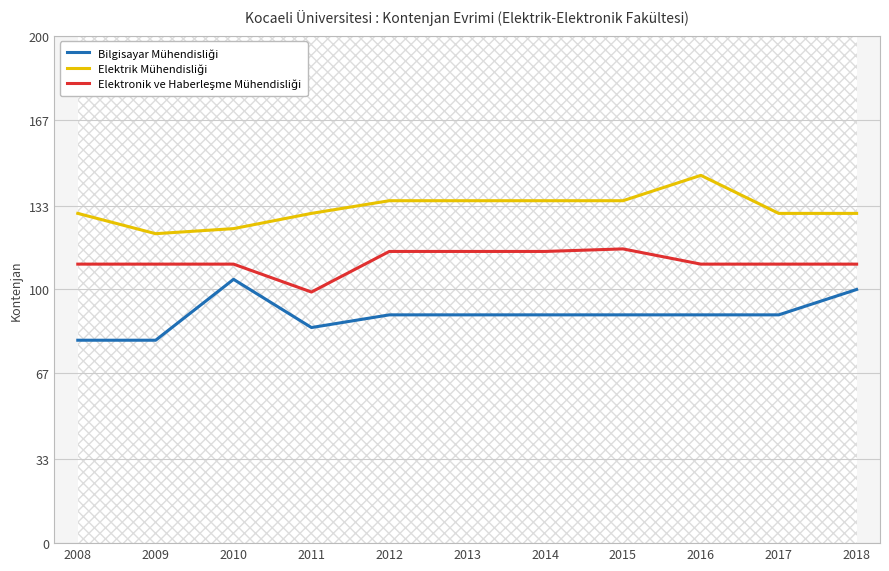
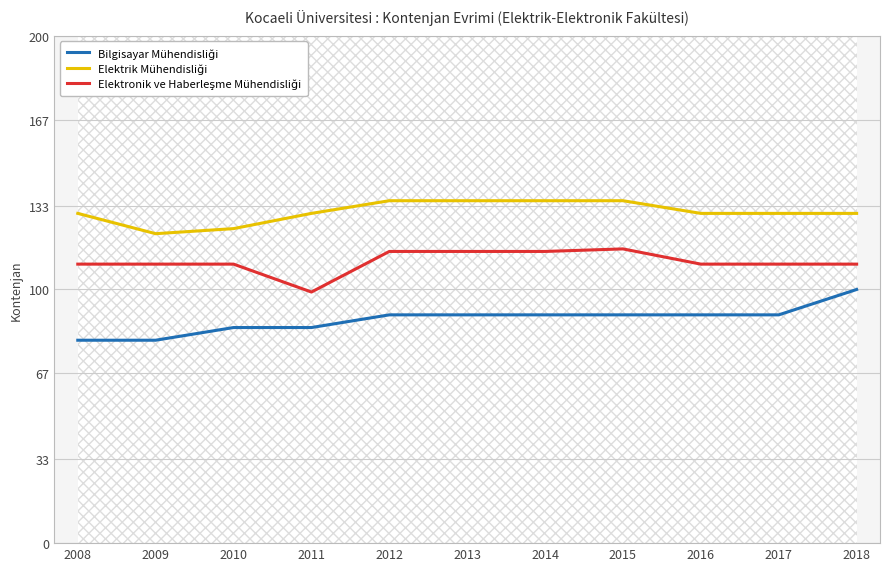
  {
    "Bilgisayar Mühendisliği": {
      "2008": 80,
      "2009": 80,
-     "2010": 104,
+     "2010": 85,
      "2011": 85,
      "2012": 90,
      "2013": 90,
      "2014": 90,
      "2015": 90,
      "2016": 90,
      "2017": 90,
      "2018": 100
    },
    "Elektrik Mühendisliği": {
      "2008": 130,
      "2009": 122,
      "2010": 124,
      "2011": 130,
      "2012": 135,
      "2013": 135,
      "2014": 135,
      "2015": 135,
-     "2016": 145,
+     "2016": 130,
      "2017": 130,
      "2018": 130
    },
    "Elektronik ve Haberleşme Mühendisliği": {
      "2008": 110,
      "2009": 110,
      "2010": 110,
      "2011": 99,
      "2012": 115,
      "2013": 115,
      "2014": 115,
      "2015": 116,
      "2016": 110,
      "2017": 110,
      "2018": 110
    }
  }
